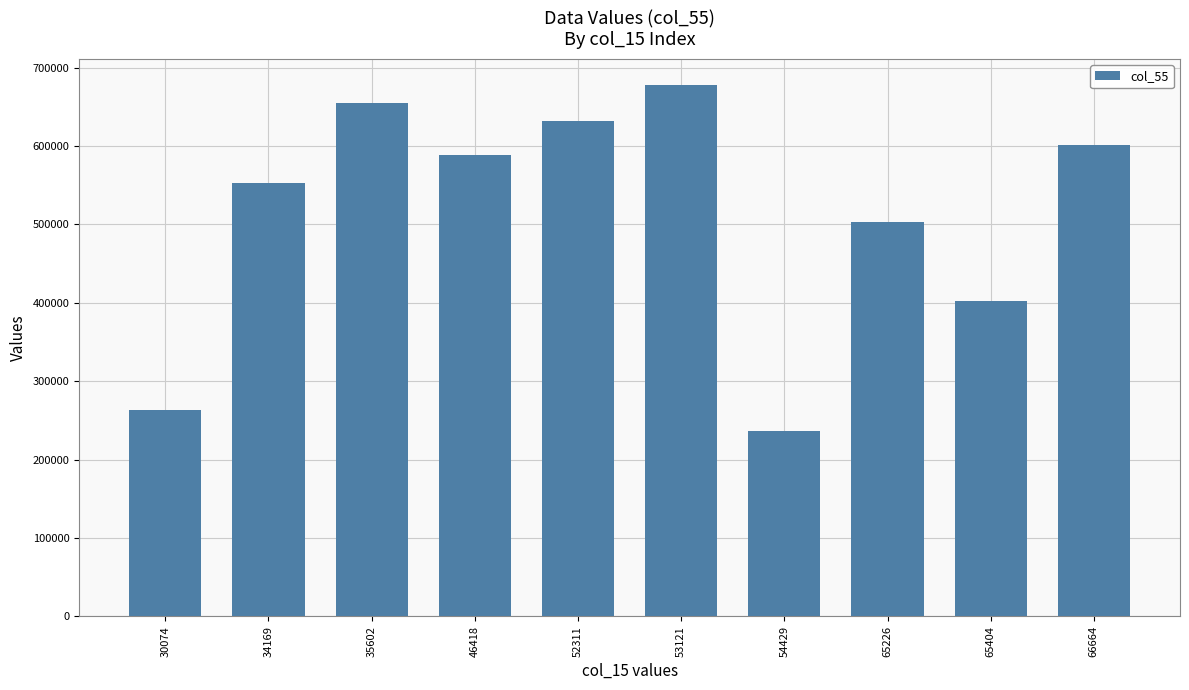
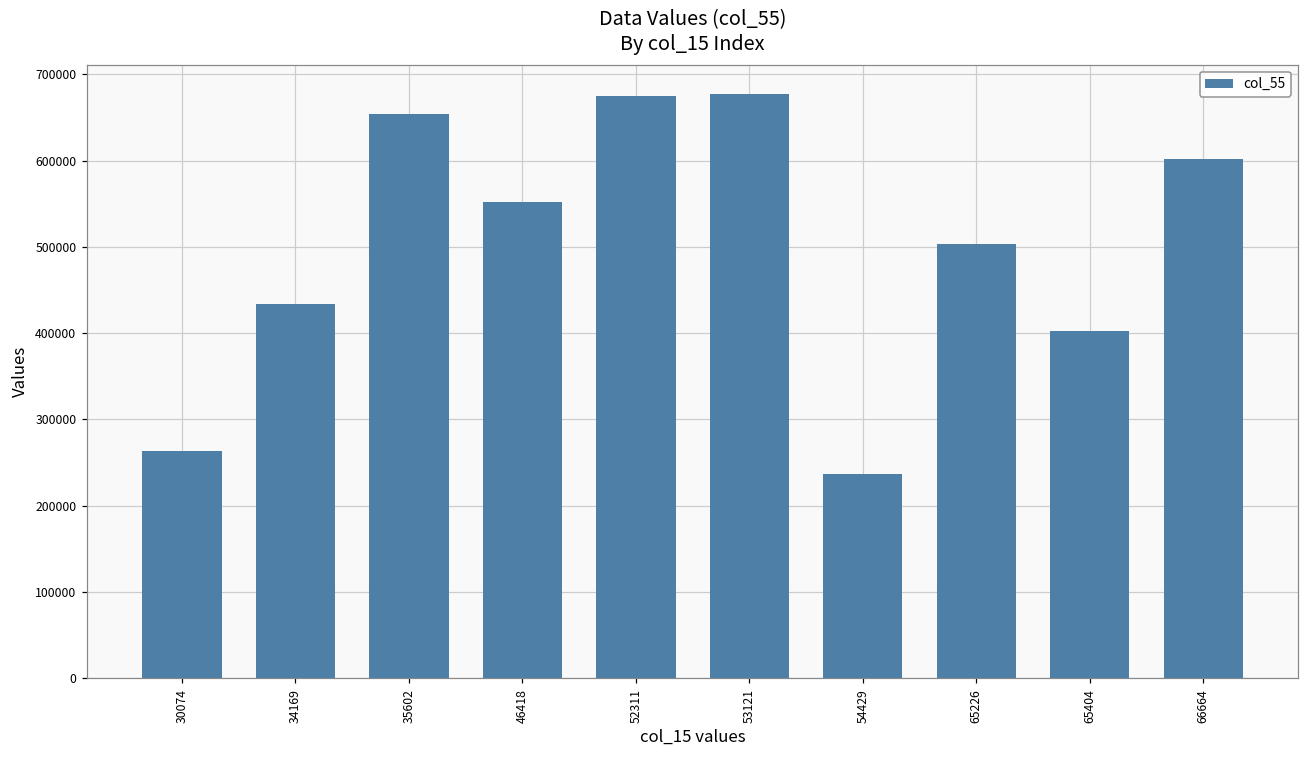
  {
    "30074": 260000,
-   "34169": 550000,
+   "34169": 430000,
    "35602": 650000,
-   "46418": 590000,
-   "52311": 630000,
+   "46418": 550000,
+   "52311": 670000,
    "53121": 680000,
    "54429": 240000,
    "65226": 500000,
    "65404": 400000,
    "66664": 600000
  }
